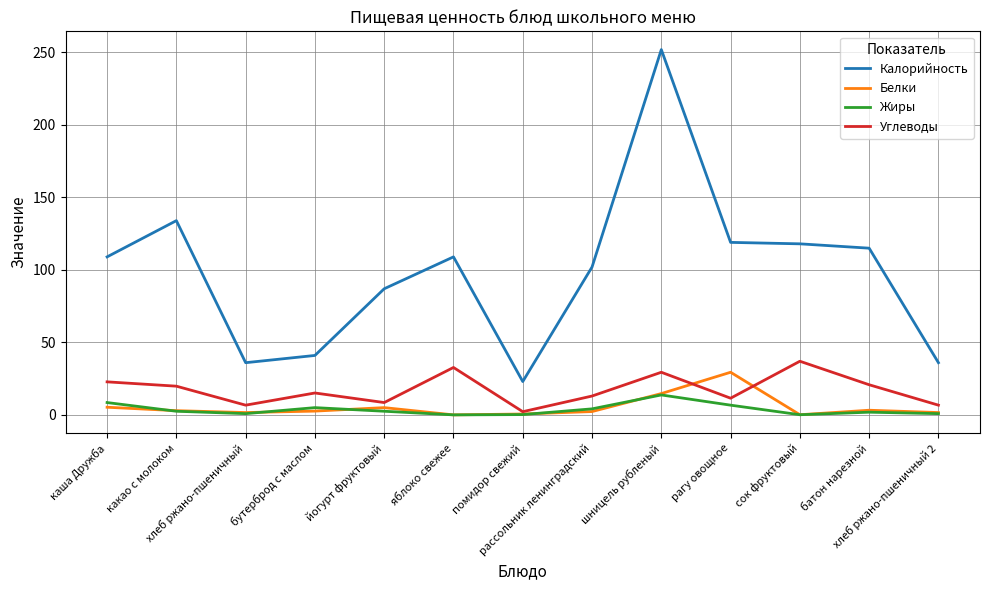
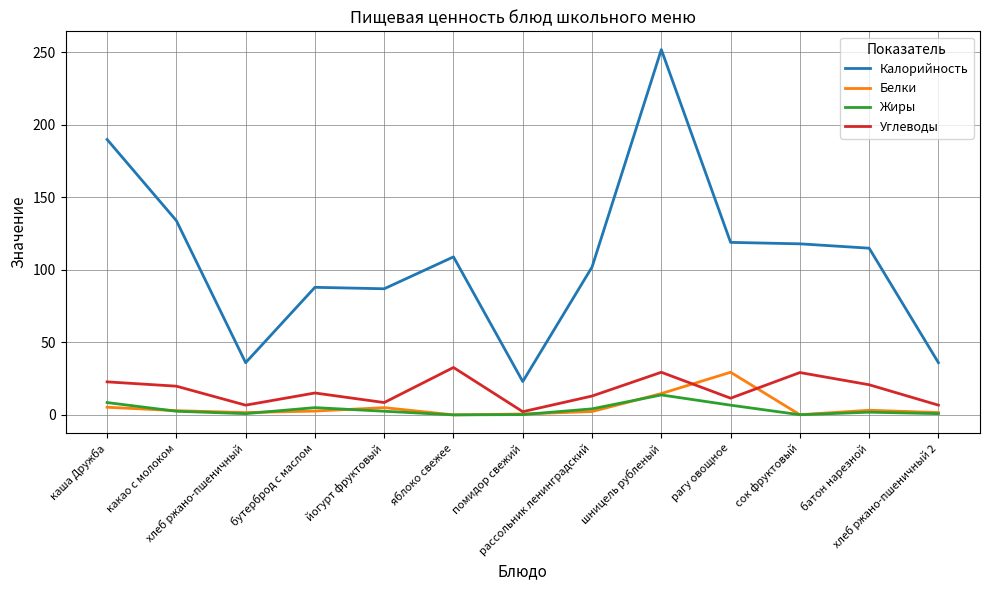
  {
    "Калорийность": {
-     "каша Дружба": 109,
+     "каша Дружба": 190,
      "какао с молоком": 134,
      "хлеб ржано-пшеничный": 36,
-     "бутерброд с маслом": 41,
+     "бутерброд с маслом": 88,
      "йогурт фруктовый": 87,
      "яблоко свежее": 109,
      "помидор свежий": 23,
      "рассольник ленинградский": 102,
      "шницель рубленый": 252,
      "рагу овощное": 119,
      "сок фруктовый": 118,
      "батон нарезной": 115,
      "хлеб ржано-пшеничный 2": 36
    },
    "Белки": {
      "каша Дружба": 5,
      "бутерброд с маслом": 3,
      "йогурт фруктовый": 5,
      "рассольник ленинградский": 2,
      "рагу овощное": 29
    },
    "Жиры": {
      "каша Дружба": 9,
      "бутерброд с маслом": 5,
      "йогурт фруктовый": 3,
      "рассольник ленинградский": 4,
      "рагу овощное": 7
    },
    "Углеводы": {
      "каша Дружба": 23,
      "какао с молоком": 20,
      "хлеб ржано-пшеничный": 7,
      "бутерброд с маслом": 15,
      "йогурт фруктовый": 9,
      "яблоко свежее": 33,
      "рассольник ленинградский": 13,
      "шницель рубленый": 29,
      "рагу овощное": 12,
-     "сок фруктовый": 37,
+     "сок фруктовый": 29,
      "батон нарезной": 21,
      "хлеб ржано-пшеничный 2": 7
    }
  }
